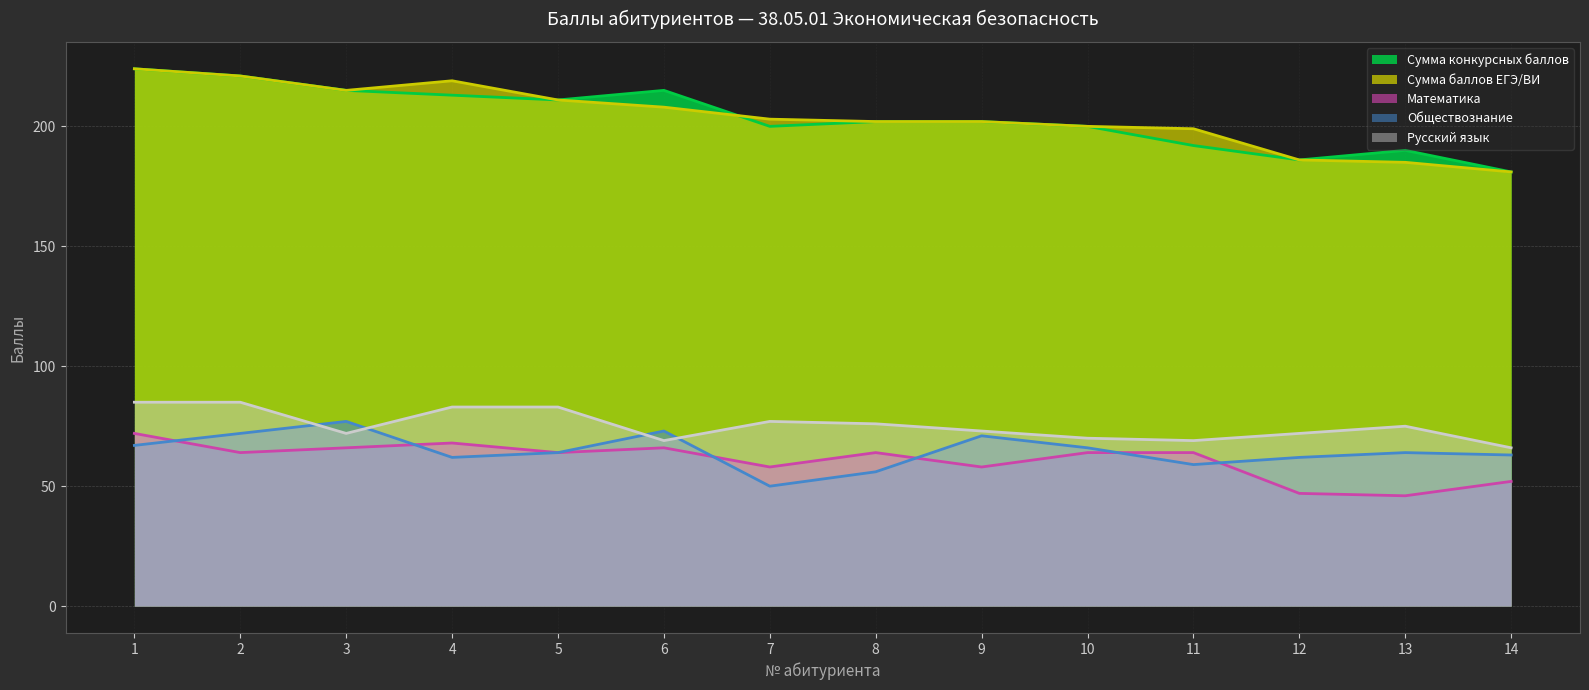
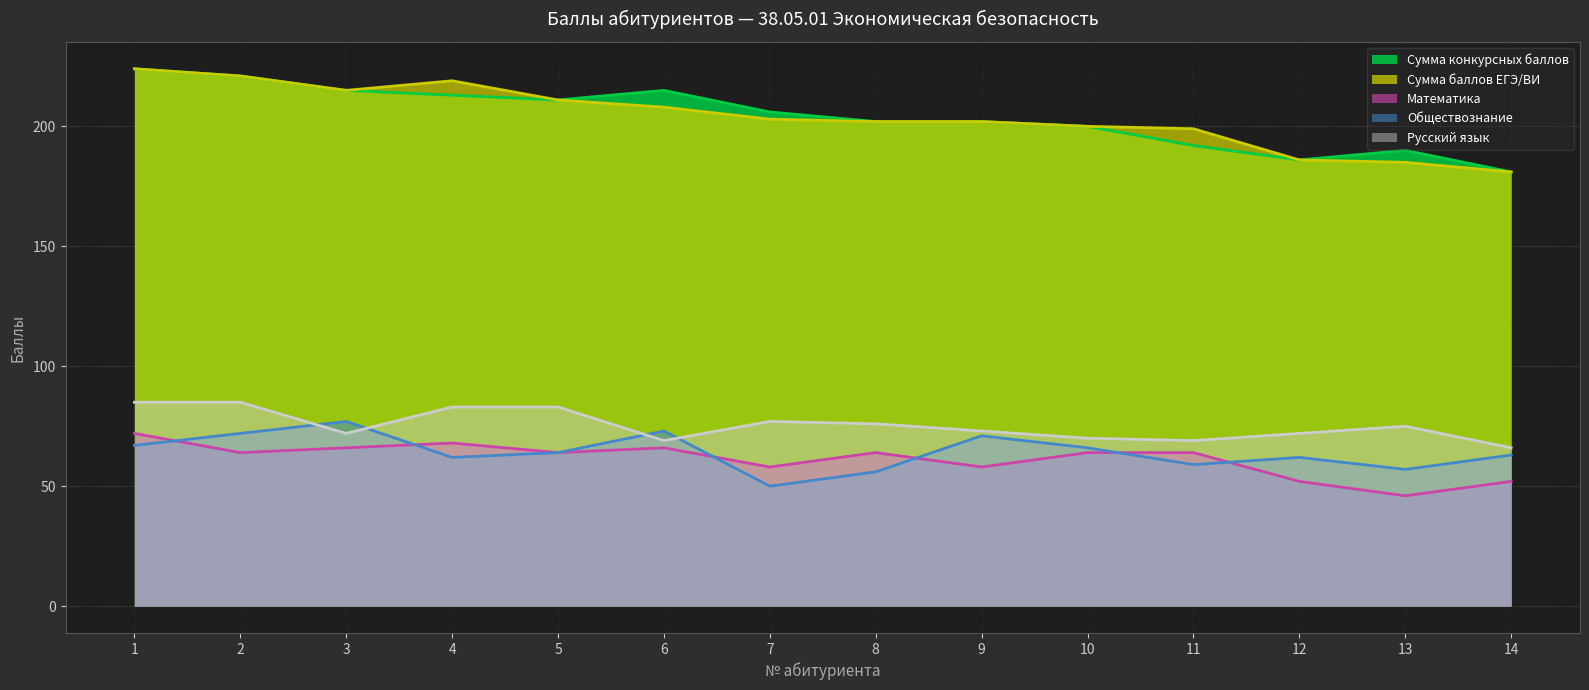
  {
    "Сумма конкурсных баллов": {
      "4": 213,
      "6": 215,
-     "7": 200,
+     "7": 206,
      "11": 192,
      "13": 190
    },
    "Сумма баллов ЕГЭ/ВИ": {
      "4": 219,
      "6": 208,
      "7": 203,
      "11": 199,
      "13": 185
    },
    "Математика": {
      "1": 72,
      "2": 64,
      "3": 66,
      "4": 68,
      "6": 66,
      "7": 58,
      "8": 64,
      "9": 58,
      "10": 64,
      "11": 64,
-     "12": 47,
+     "12": 52,
      "13": 46,
      "14": 52
    },
    "Обществознание": {
      "1": 67,
      "2": 72,
      "3": 77,
      "4": 62,
      "6": 73,
      "7": 50,
      "8": 56,
      "9": 71,
      "10": 66,
      "11": 59,
      "12": 62,
-     "13": 64,
+     "13": 57,
      "14": 63
    },
    "Русский язык": {
      "1": 85,
      "2": 85,
      "3": 72,
      "4": 83,
      "5": 83,
      "6": 69,
      "7": 77,
      "8": 76,
      "9": 73,
      "10": 70,
      "11": 69,
      "12": 72,
      "13": 75,
      "14": 66
    }
  }
